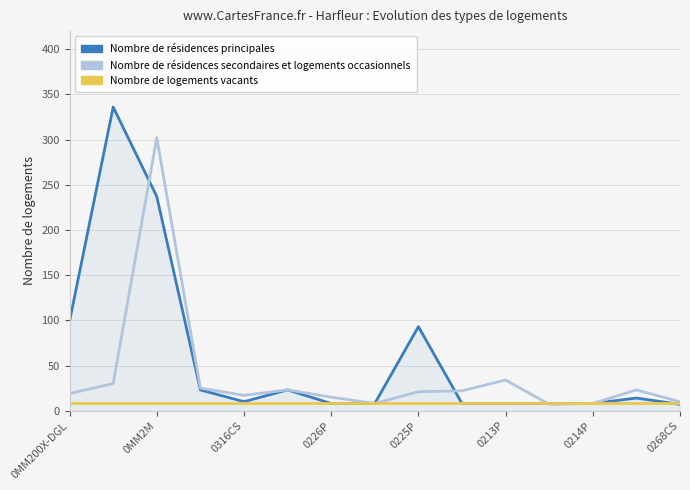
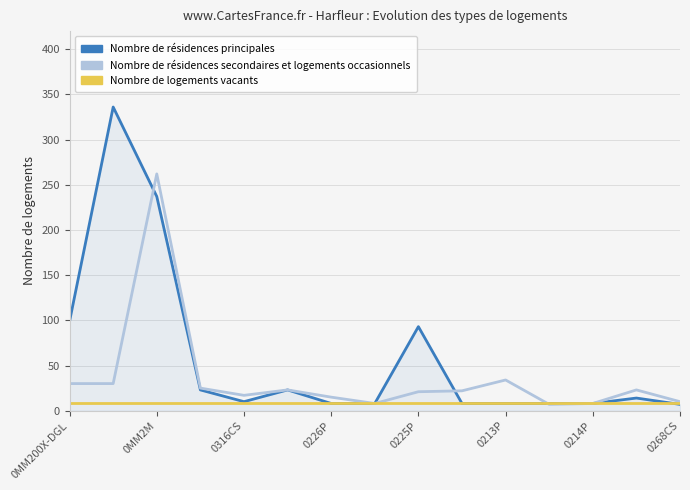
  {
    "Nombre de résidences principales": {
      "0MM200X-DGL": 100,
      "0MM2M": 240,
      "0225P": 90
    },
    "Nombre de résidences secondaires et logements occasionnels": {
-     "0MM200X-DGL": 20,
-     "0MM2M": 300,
+     "0MM200X-DGL": 30,
+     "0MM2M": 260,
      "0316CS": 20,
      "0226P": 20,
      "0225P": 20,
      "0213P": 30
    },
    "Nombre de logements vacants": {
      "0MM200X-DGL": 10,
      "0MM2M": 10,
      "0225P": 10
    }
  }
